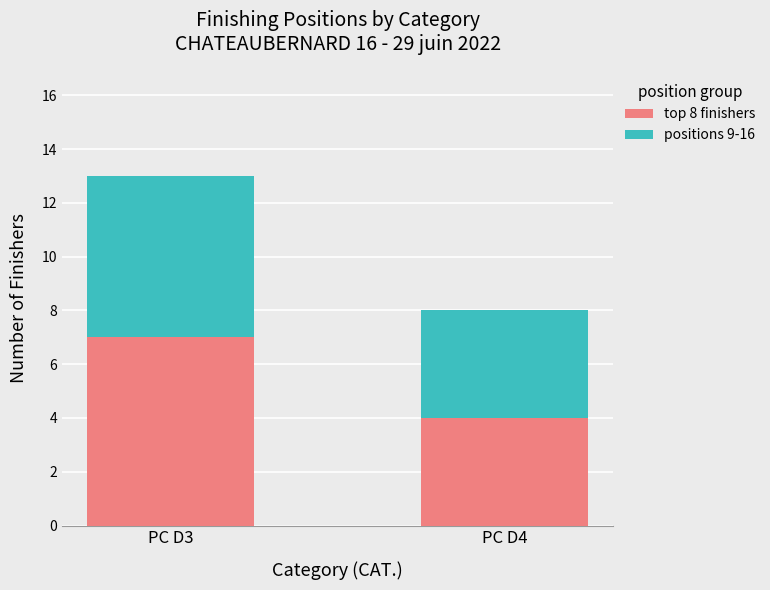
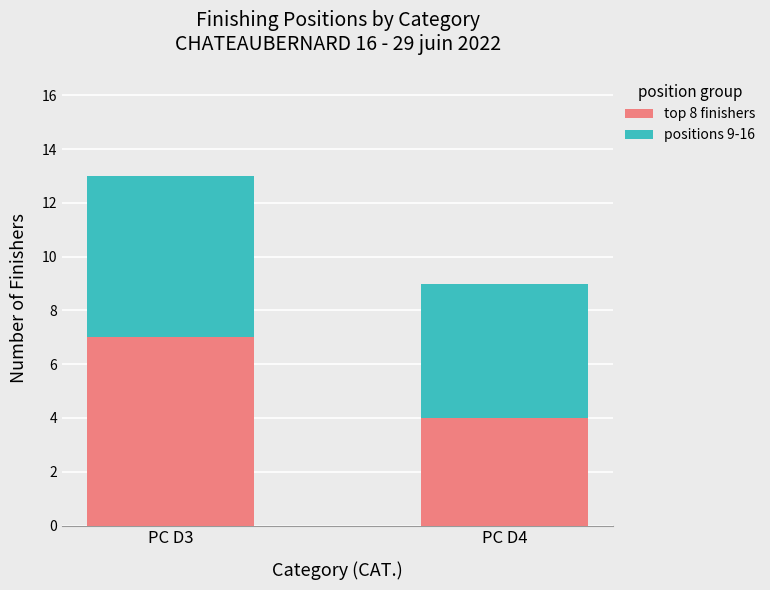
  {
    "top 8 finishers": {
      "PC D3": 7,
      "PC D4": 4
    },
    "positions 9-16": {
-     "PC D4": 4
+     "PC D4": 5
    }
  }
